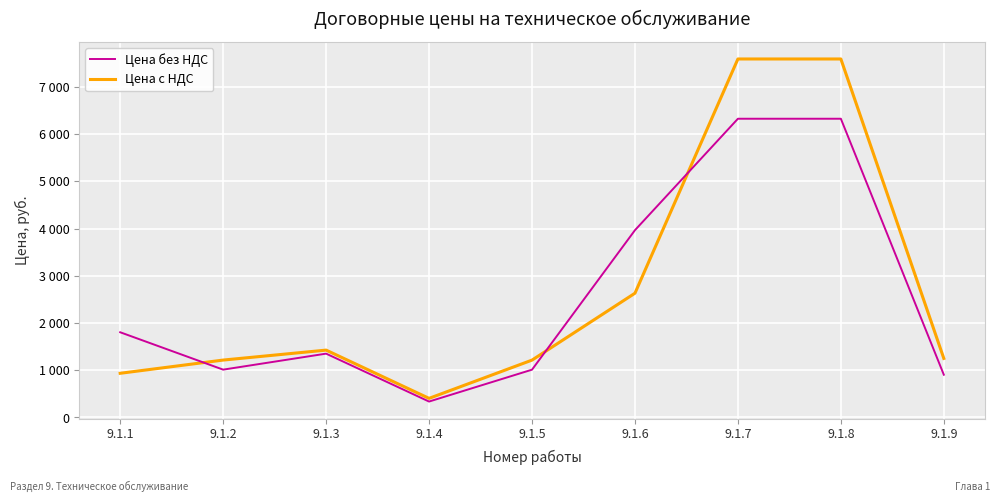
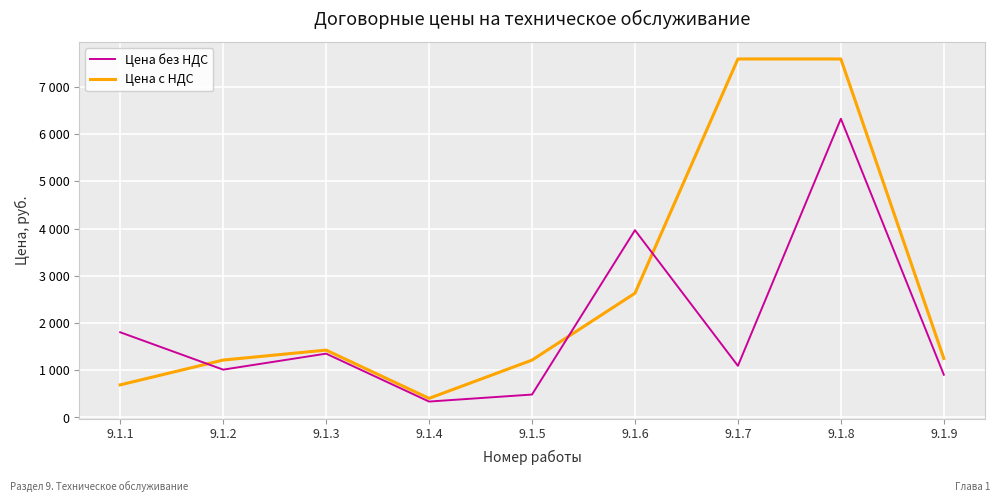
  {
    "Цена без НДС": {
      "9.1.1": 1800,
      "9.1.2": 1000,
      "9.1.3": 1400,
      "9.1.4": 300,
-     "9.1.5": 1000,
+     "9.1.5": 500,
      "9.1.6": 4000,
-     "9.1.7": 6300,
+     "9.1.7": 1100,
      "9.1.8": 6300,
      "9.1.9": 900
    },
    "Цена с НДС": {
-     "9.1.1": 900,
+     "9.1.1": 700,
      "9.1.2": 1200,
      "9.1.3": 1400,
      "9.1.4": 400,
      "9.1.5": 1200,
      "9.1.6": 2600,
      "9.1.7": 7600,
      "9.1.8": 7600,
      "9.1.9": 1300
    }
  }
